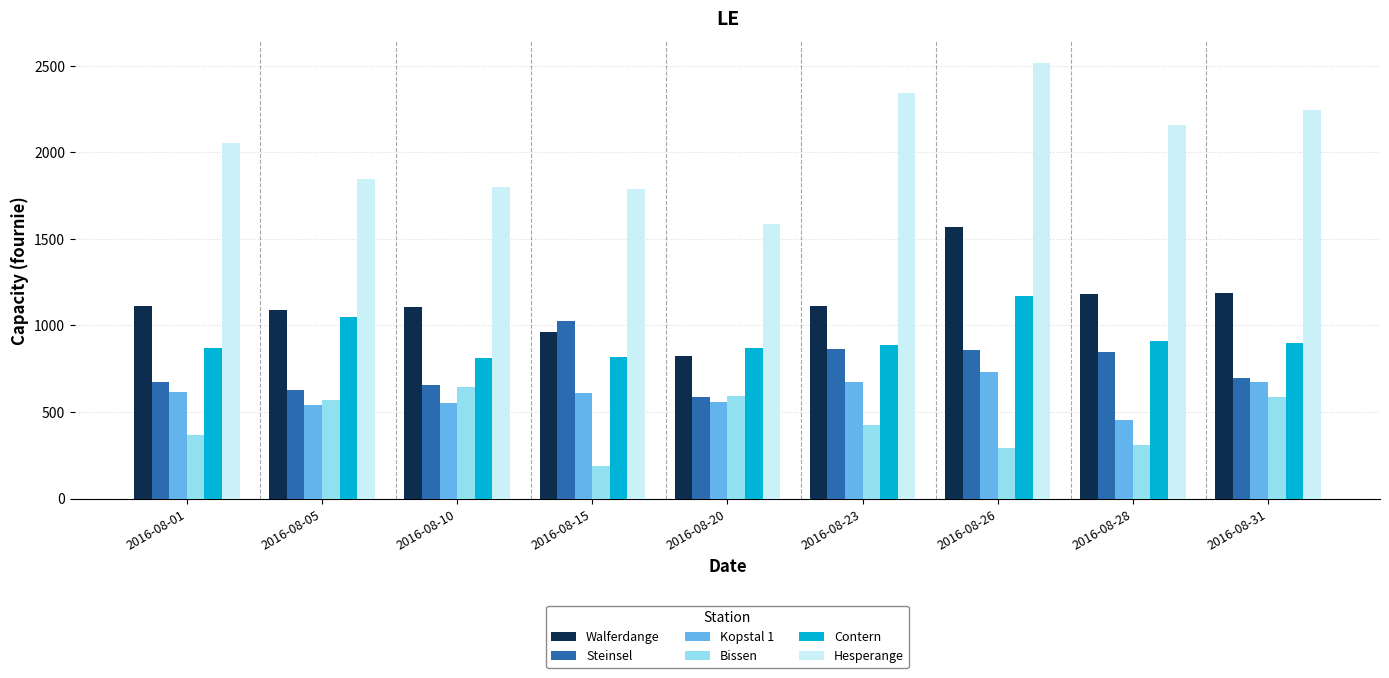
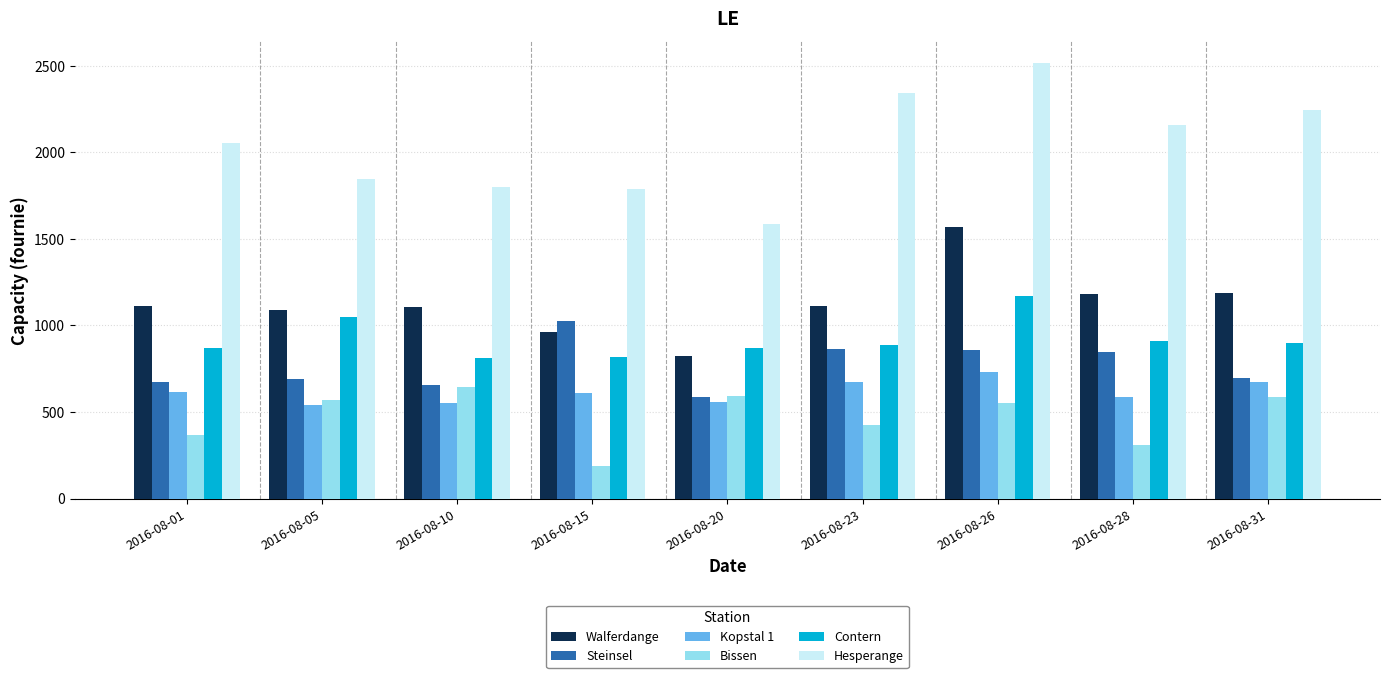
  {
    "Walferdange": {
      "2016-08-01": 1110,
      "2016-08-05": 1090,
      "2016-08-10": 1110,
      "2016-08-15": 960,
      "2016-08-20": 820,
      "2016-08-23": 1110,
      "2016-08-26": 1570,
      "2016-08-28": 1180,
      "2016-08-31": 1190
    },
    "Steinsel": {
      "2016-08-01": 670,
-     "2016-08-05": 630,
+     "2016-08-05": 690,
      "2016-08-10": 660,
      "2016-08-15": 1030,
      "2016-08-20": 590,
      "2016-08-23": 860,
      "2016-08-26": 860,
      "2016-08-28": 850,
      "2016-08-31": 700
    },
    "Kopstal 1": {
      "2016-08-01": 620,
      "2016-08-05": 540,
      "2016-08-10": 550,
      "2016-08-15": 610,
      "2016-08-20": 560,
      "2016-08-23": 670,
      "2016-08-26": 730,
-     "2016-08-28": 460,
+     "2016-08-28": 590,
      "2016-08-31": 670
    },
    "Bissen": {
      "2016-08-01": 370,
      "2016-08-05": 570,
      "2016-08-10": 640,
      "2016-08-15": 190,
      "2016-08-20": 590,
      "2016-08-23": 430,
-     "2016-08-26": 290,
+     "2016-08-26": 550,
      "2016-08-28": 310,
      "2016-08-31": 590
    },
    "Contern": {
      "2016-08-01": 870,
      "2016-08-05": 1050,
      "2016-08-10": 810,
      "2016-08-15": 820,
      "2016-08-20": 870,
      "2016-08-23": 890,
      "2016-08-26": 1170,
      "2016-08-28": 910,
      "2016-08-31": 900
    },
    "Hesperange": {
      "2016-08-01": 2050,
      "2016-08-05": 1850,
      "2016-08-10": 1800,
      "2016-08-15": 1790,
      "2016-08-20": 1590,
      "2016-08-23": 2340,
      "2016-08-26": 2520,
      "2016-08-28": 2160,
      "2016-08-31": 2250
    }
  }
